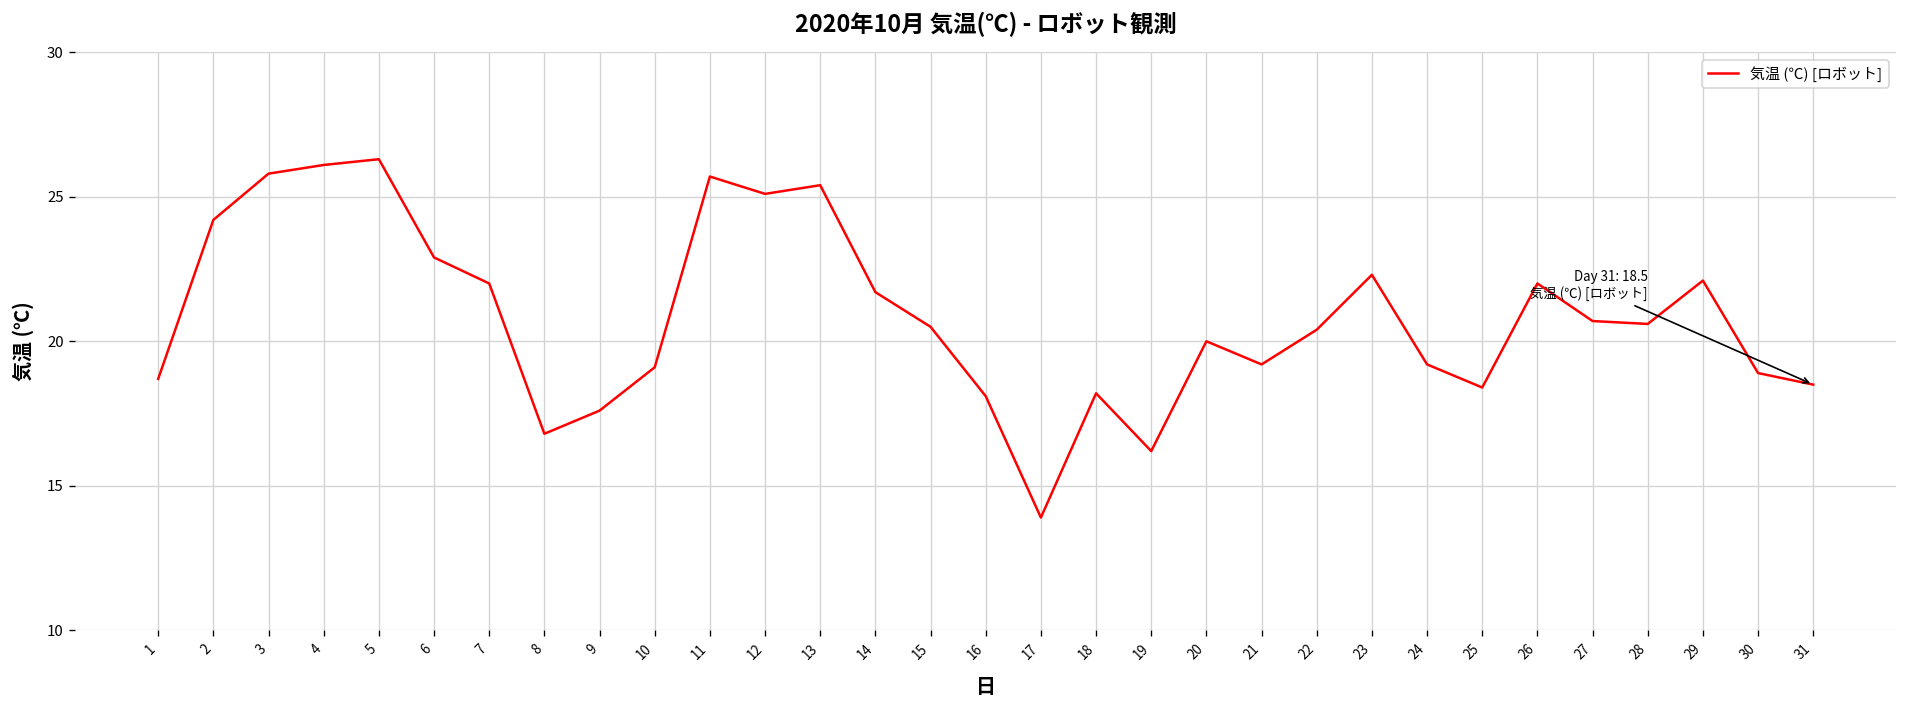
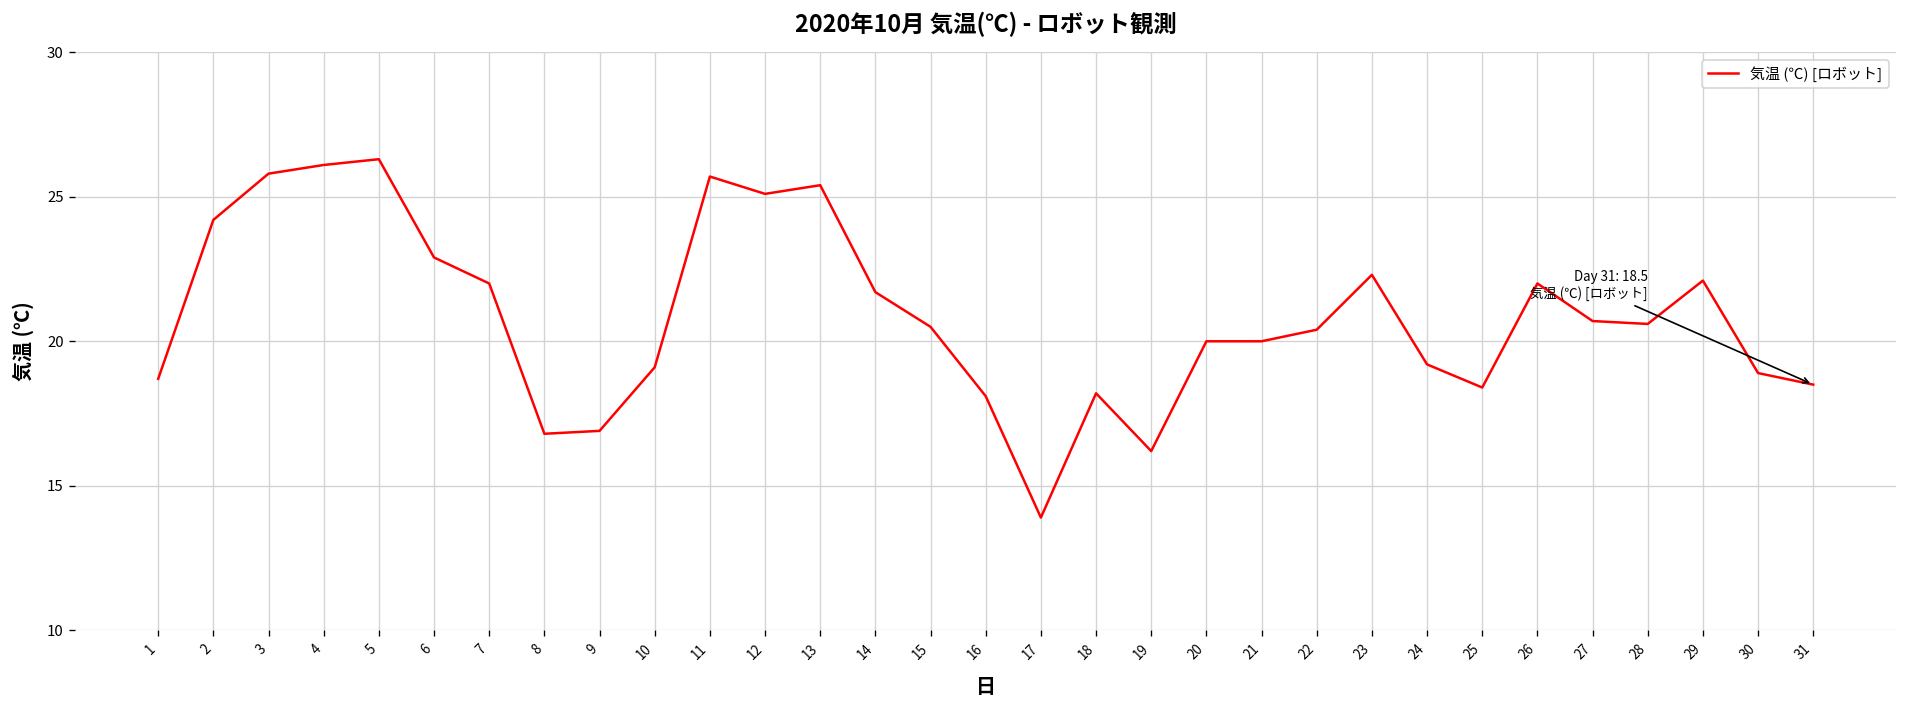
  {
    "1": 18.7,
    "2": 24.2,
    "3": 25.8,
    "4": 26.1,
    "5": 26.3,
    "6": 22.9,
    "7": 22.0,
    "8": 16.8,
-   "9": 17.6,
+   "9": 16.9,
    "10": 19.1,
    "11": 25.7,
    "12": 25.1,
    "13": 25.4,
    "14": 21.7,
    "15": 20.5,
    "16": 18.1,
    "17": 13.9,
    "18": 18.2,
    "19": 16.2,
    "20": 20.0,
-   "21": 19.2,
+   "21": 20.0,
    "22": 20.4,
    "23": 22.3,
    "24": 19.2,
    "25": 18.4,
    "31": 18.5
  }
